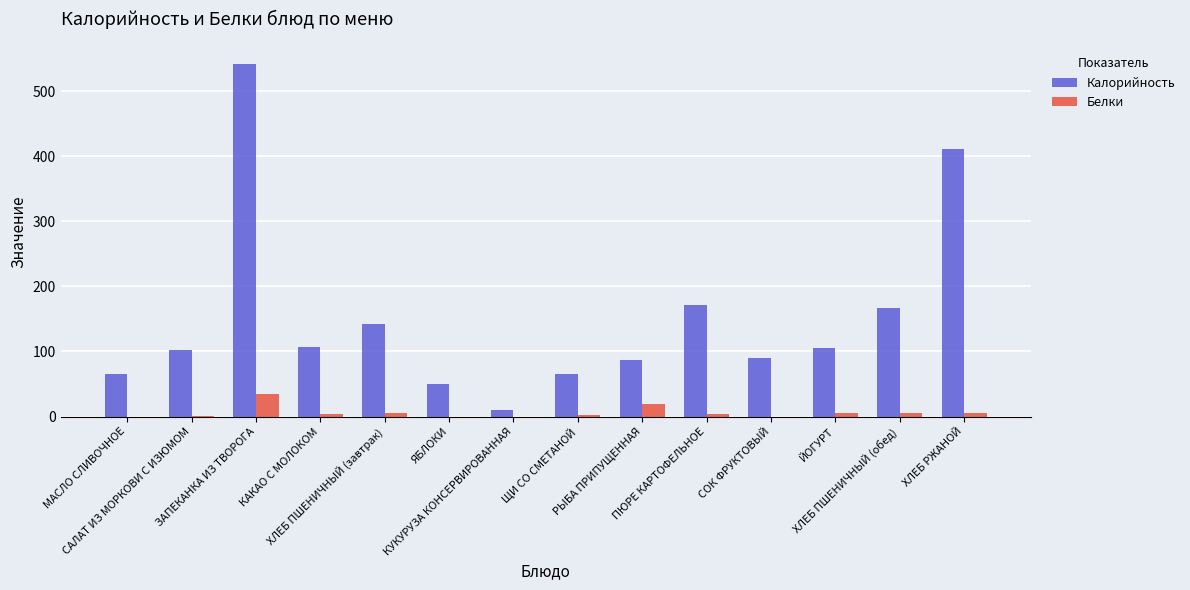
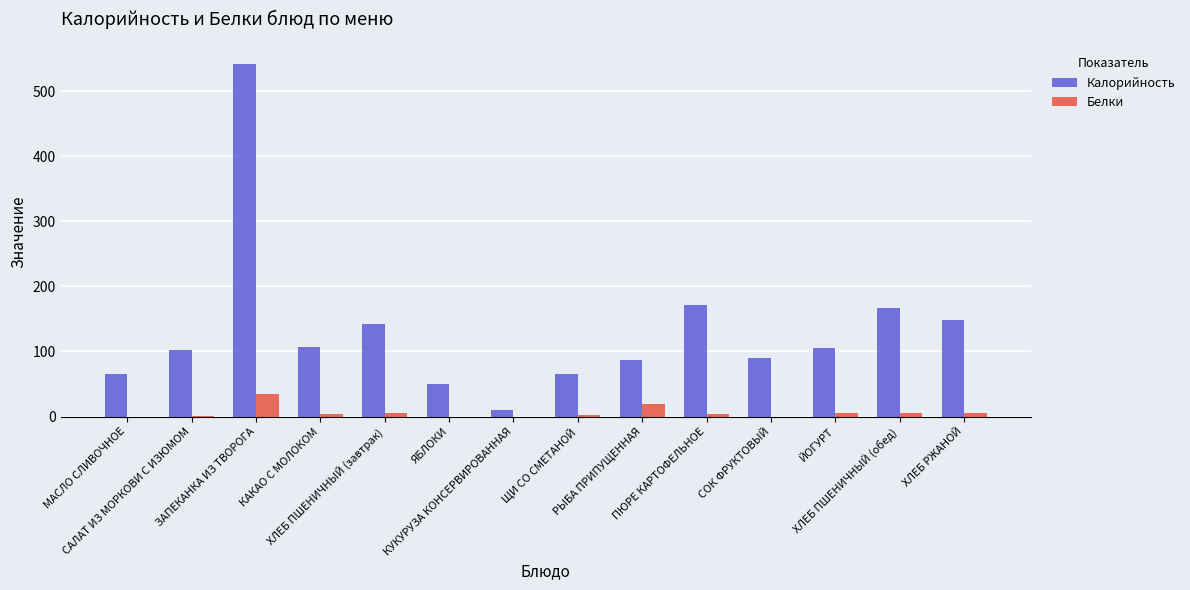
  {
    "Калорийность": {
      "МАСЛО СЛИВОЧНОЕ": 70,
      "САЛАТ ИЗ МОРКОВИ С ИЗЮМОМ": 100,
      "ЗАПЕКАНКА ИЗ ТВОРОГА": 540,
      "КАКАО С МОЛОКОМ": 110,
      "ХЛЕБ ПШЕНИЧНЫЙ (завтрак)": 140,
      "ЯБЛОКИ": 50,
      "КУКУРУЗА КОНСЕРВИРОВАННАЯ": 10,
      "ЩИ СО СМЕТАНОЙ": 70,
      "РЫБА ПРИПУЩЕННАЯ": 90,
      "ПЮРЕ КАРТОФЕЛЬНОЕ": 170,
      "СОК ФРУКТОВЫЙ": 90,
      "ЙОГУРТ": 110,
      "ХЛЕБ ПШЕНИЧНЫЙ (обед)": 170,
-     "ХЛЕБ РЖАНОЙ": 410
+     "ХЛЕБ РЖАНОЙ": 150
    },
    "Белки": {
      "МАСЛО СЛИВОЧНОЕ": 0,
      "ЗАПЕКАНКА ИЗ ТВОРОГА": 40,
      "КАКАО С МОЛОКОМ": 0,
      "ХЛЕБ ПШЕНИЧНЫЙ (завтрак)": 10,
      "ЯБЛОКИ": 0,
      "КУКУРУЗА КОНСЕРВИРОВАННАЯ": 0,
      "РЫБА ПРИПУЩЕННАЯ": 20,
      "ПЮРЕ КАРТОФЕЛЬНОЕ": 0,
      "СОК ФРУКТОВЫЙ": 0,
      "ЙОГУРТ": 10,
      "ХЛЕБ ПШЕНИЧНЫЙ (обед)": 10,
      "ХЛЕБ РЖАНОЙ": 10
    }
  }
